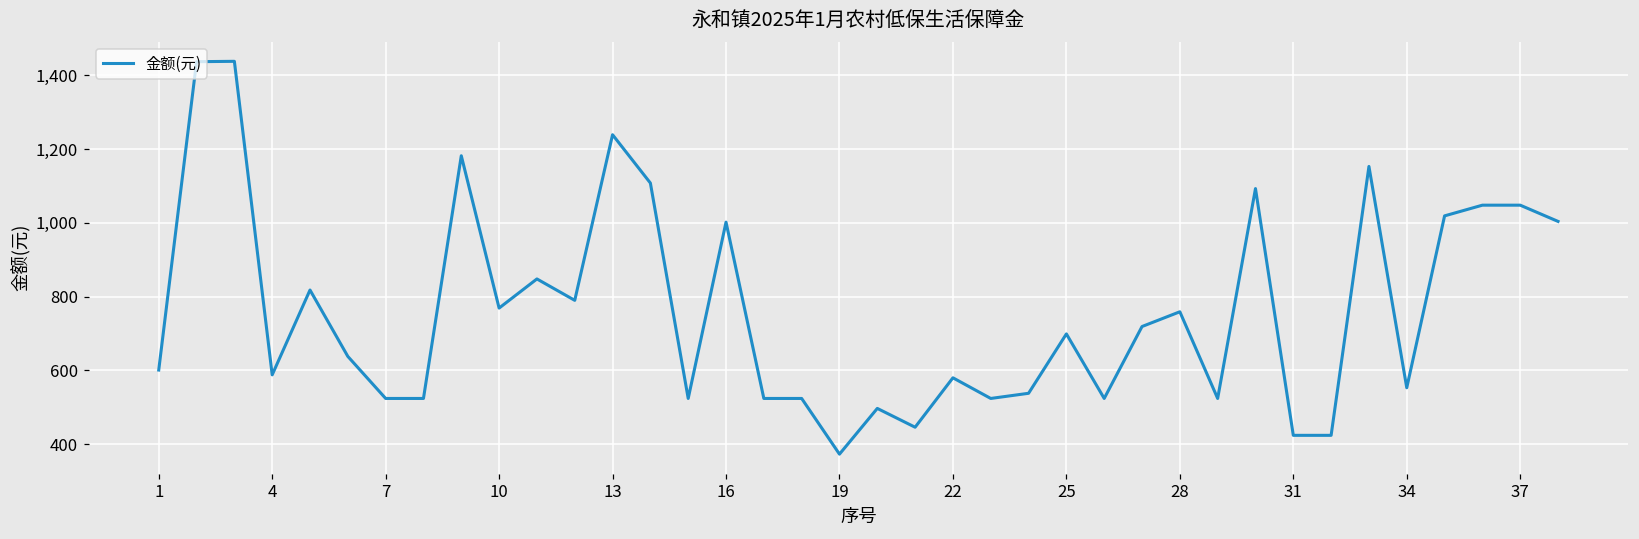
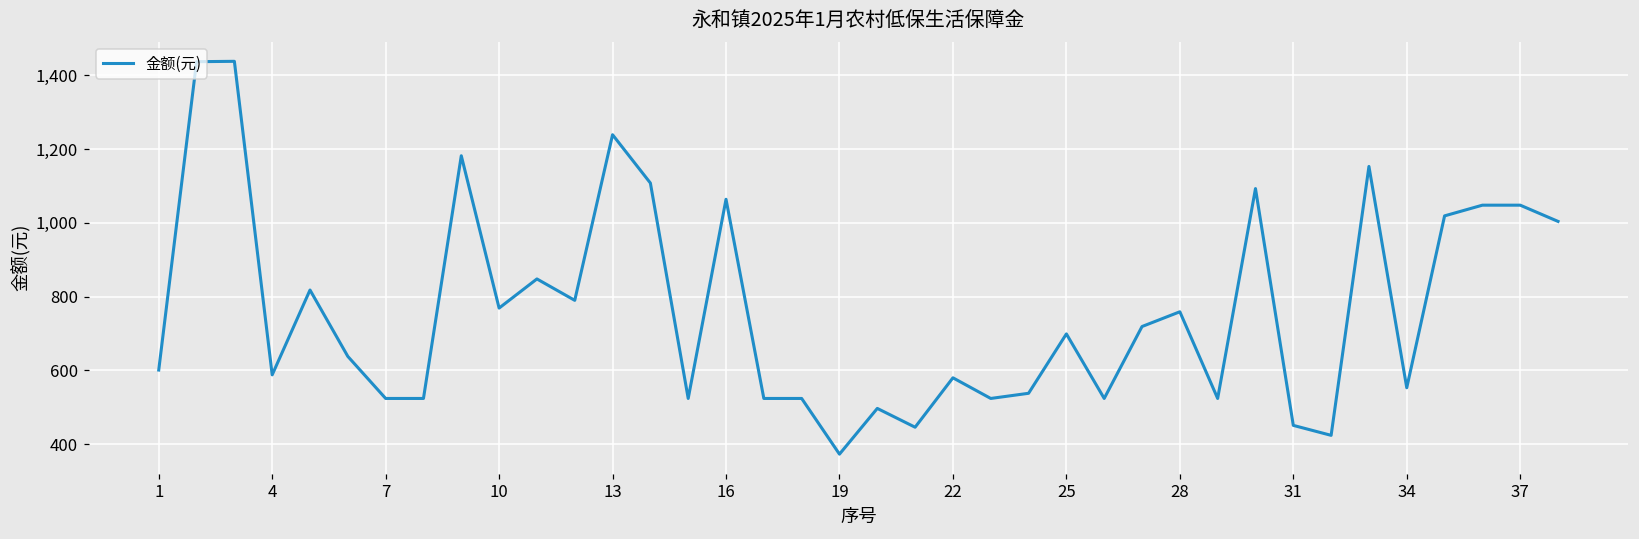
  {
    "1": "600",
    "4": "590",
    "7": "520",
    "10": "770",
    "13": "1,240",
-   "16": "1,000",
+   "16": "1,060",
    "19": "370",
    "22": "580",
    "25": "700",
    "28": "760",
-   "31": "420",
+   "31": "450",
    "34": "550",
    "37": "1,050"
  }
